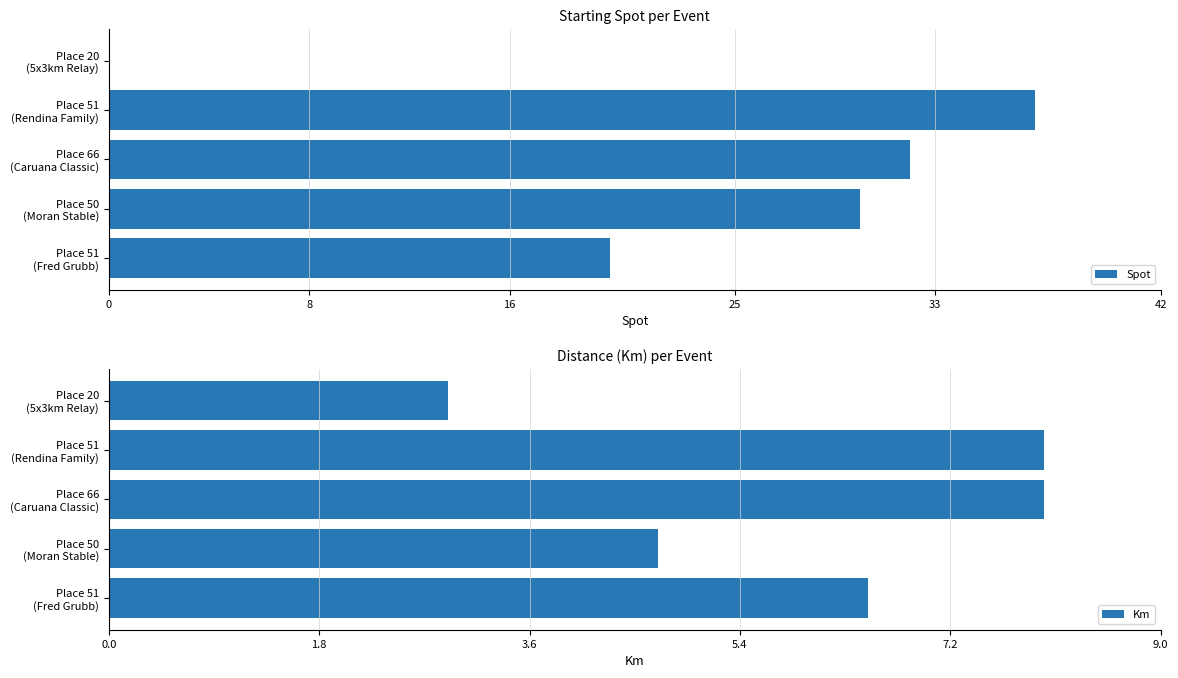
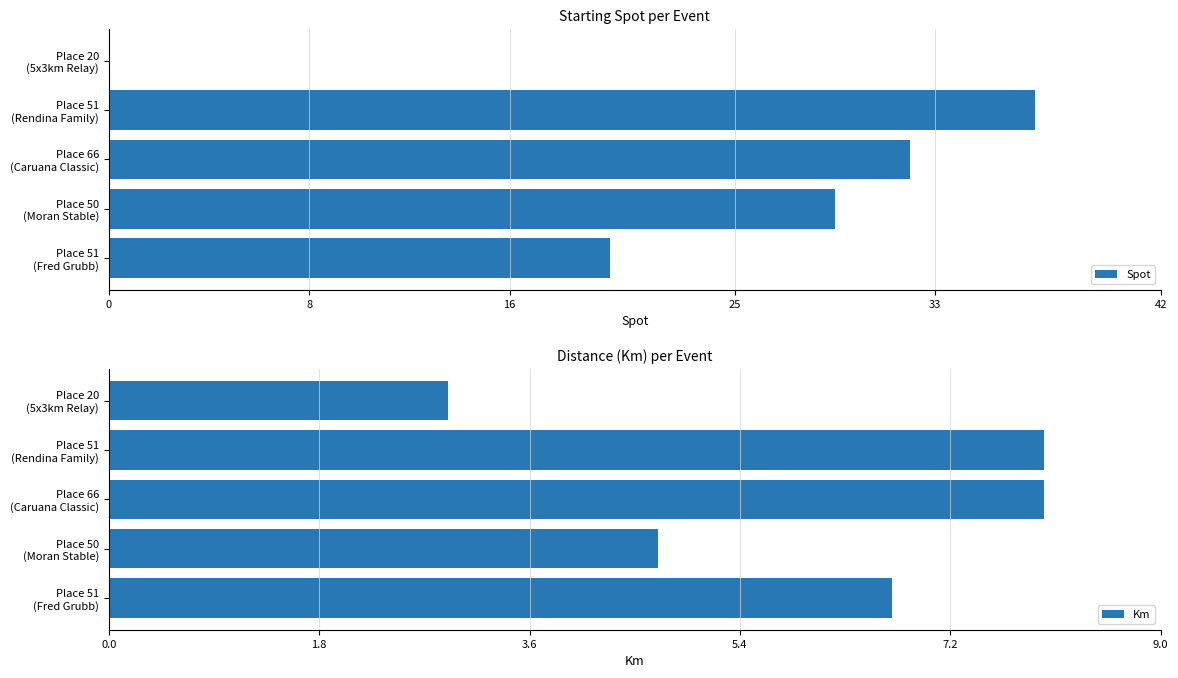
  {
    "Starting Spot per Event": {
      "Place 20 (5x3km Relay)": 0,
      "Place 51 (Rendina Family)": 37,
      "Place 66 (Caruana Classic)": 32,
-     "Place 50 (Moran Stable)": 30,
+     "Place 50 (Moran Stable)": 29,
      "Place 51 (Fred Grubb)": 20
    },
    "Distance (Km) per Event": {
      "Place 20 (5x3km Relay)": 2.9,
      "Place 51 (Rendina Family)": 8.0,
      "Place 66 (Caruana Classic)": 8.0,
      "Place 50 (Moran Stable)": 4.7,
-     "Place 51 (Fred Grubb)": 6.5
+     "Place 51 (Fred Grubb)": 6.7
    }
  }
